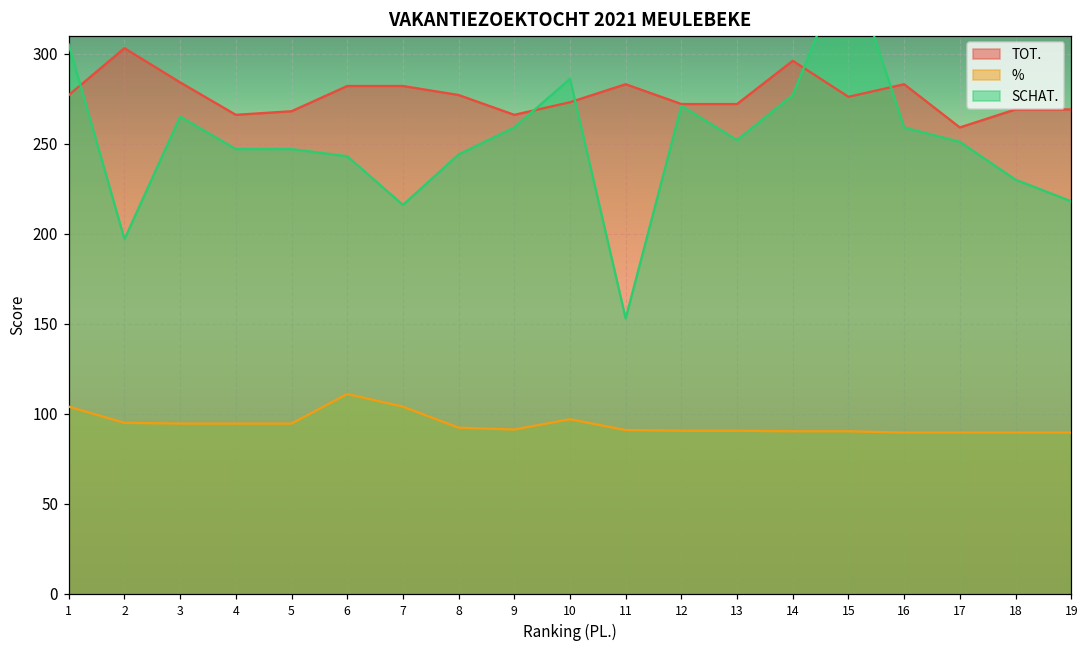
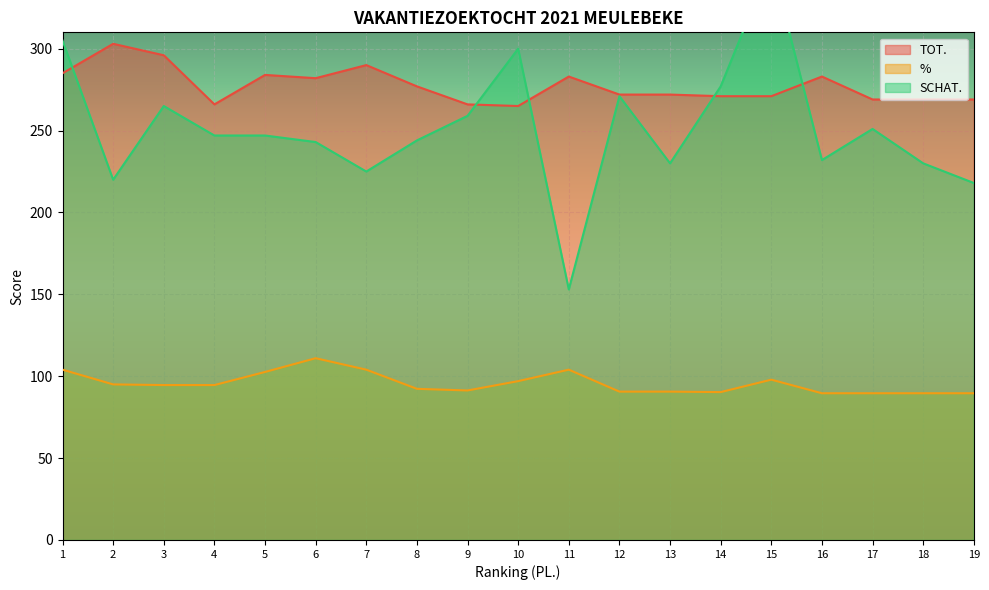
  {
    "TOT.": {
-     "1": 277,
+     "1": 285,
      "2": 303,
-     "3": 284,
+     "3": 296,
      "4": 266,
-     "5": 268,
+     "5": 284,
      "6": 282,
-     "7": 282,
+     "7": 290,
      "8": 277,
      "9": 266,
-     "10": 273,
+     "10": 265,
      "11": 283,
      "13": 272,
-     "14": 296,
-     "15": 276,
+     "14": 271,
+     "15": 271,
      "16": 283,
-     "17": 259,
+     "17": 269,
      "19": 269
    },
    "%": {
      "1": 104,
      "2": 95,
      "3": 95,
      "4": 95,
-     "5": 95,
+     "5": 103,
      "6": 111,
      "7": 104,
      "8": 92,
      "9": 91,
      "10": 97,
-     "11": 91,
+     "11": 104,
      "12": 91,
      "13": 91,
      "14": 90,
-     "15": 90,
+     "15": 98,
      "16": 90,
      "17": 90,
      "18": 90,
      "19": 90
    },
    "SCHAT.": {
      "1": 305,
-     "2": 197,
+     "2": 220,
      "3": 265,
      "4": 247,
      "5": 247,
      "6": 243,
-     "7": 216,
+     "7": 225,
      "8": 244,
      "9": 259,
-     "10": 286,
+     "10": 300,
      "11": 153,
-     "13": 252,
+     "13": 230,
      "14": 277,
-     "16": 259,
+     "16": 232,
      "17": 251,
      "18": 230,
      "19": 218
    }
  }
